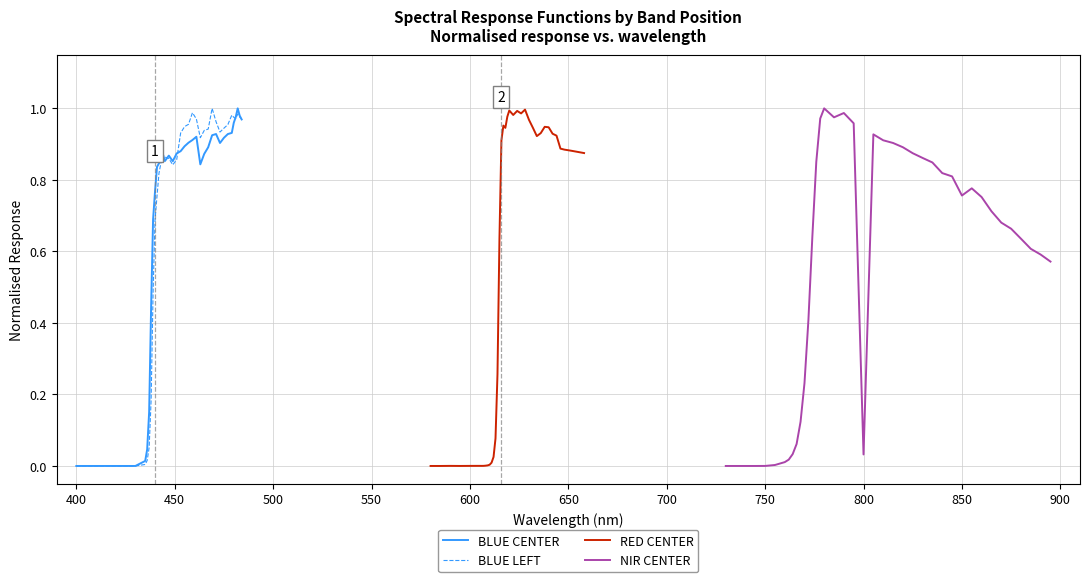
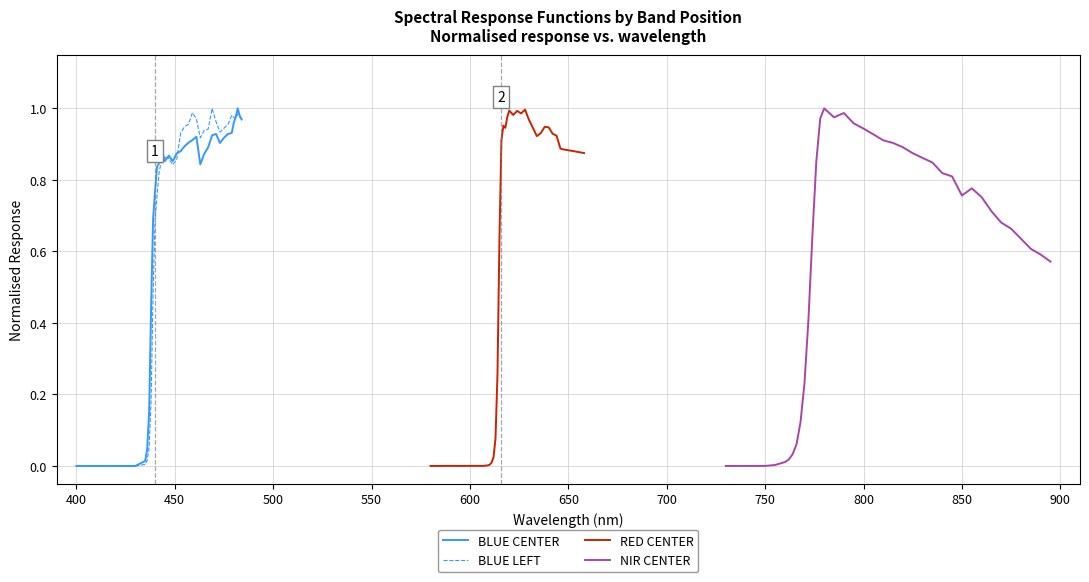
  {
    "RED CENTER": {
      "600": 0.00,
      "650": 0.88
    },
    "NIR CENTER": {
      "750": 0.00,
-     "800": 0.03,
+     "800": 0.94,
      "850": 0.76
    }
  }
